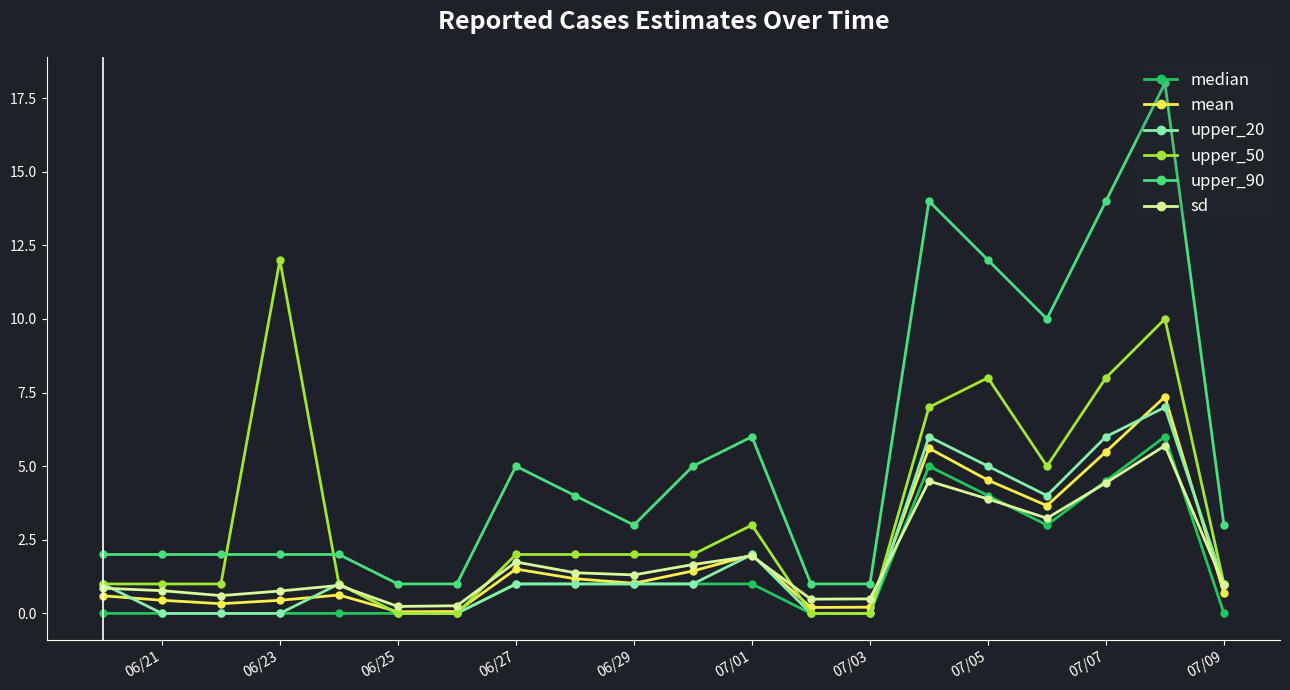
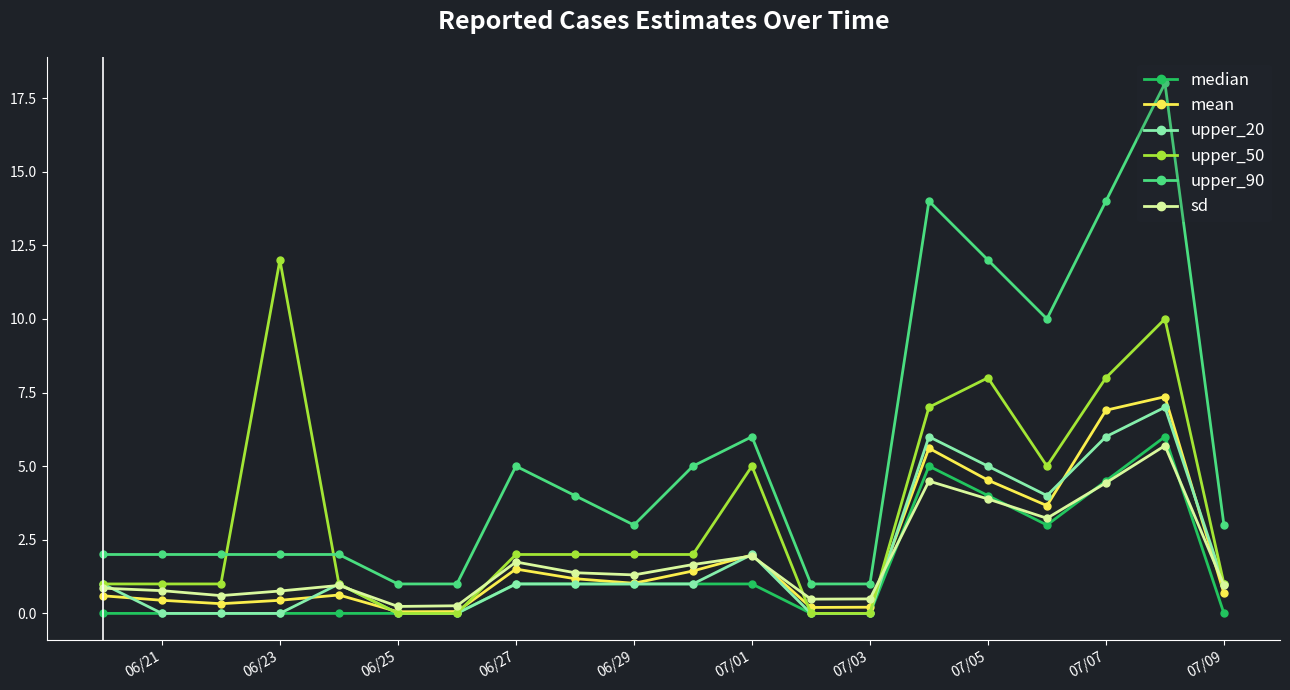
  {
    "mean": {
      "06/21": 0.4,
      "06/23": 0.4,
      "06/27": 1.5,
      "07/03": 0.2,
      "07/05": 4.5,
-     "07/07": 5.5,
+     "07/07": 6.9,
      "07/09": 0.7
    },
    "upper_20": {
      "07/05": 5.0,
      "07/07": 6.0
    },
    "upper_50": {
      "06/21": 1,
      "06/23": 12,
      "06/27": 2,
      "06/29": 2,
-     "07/01": 3,
+     "07/01": 5,
      "07/05": 8,
      "07/07": 8
    },
    "sd": {
      "06/21": 0.8,
      "06/23": 0.8,
      "06/25": 0.2,
      "06/27": 1.7,
      "06/29": 1.3,
      "07/03": 0.5,
      "07/05": 3.9
    }
  }
